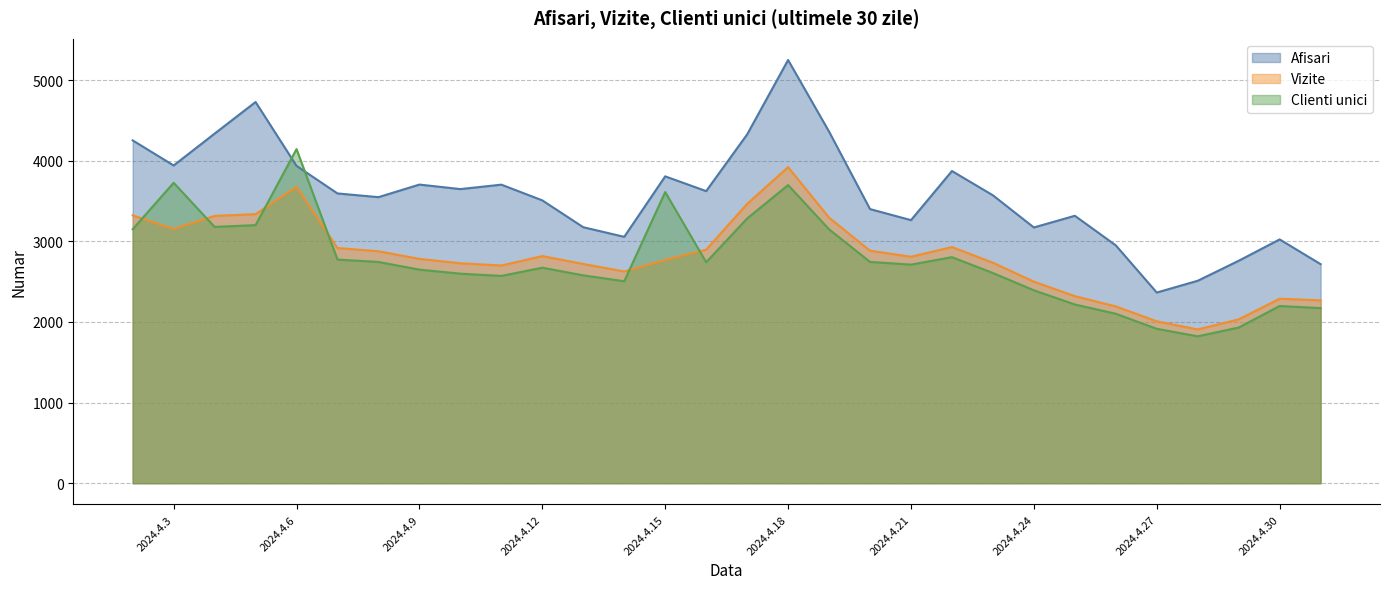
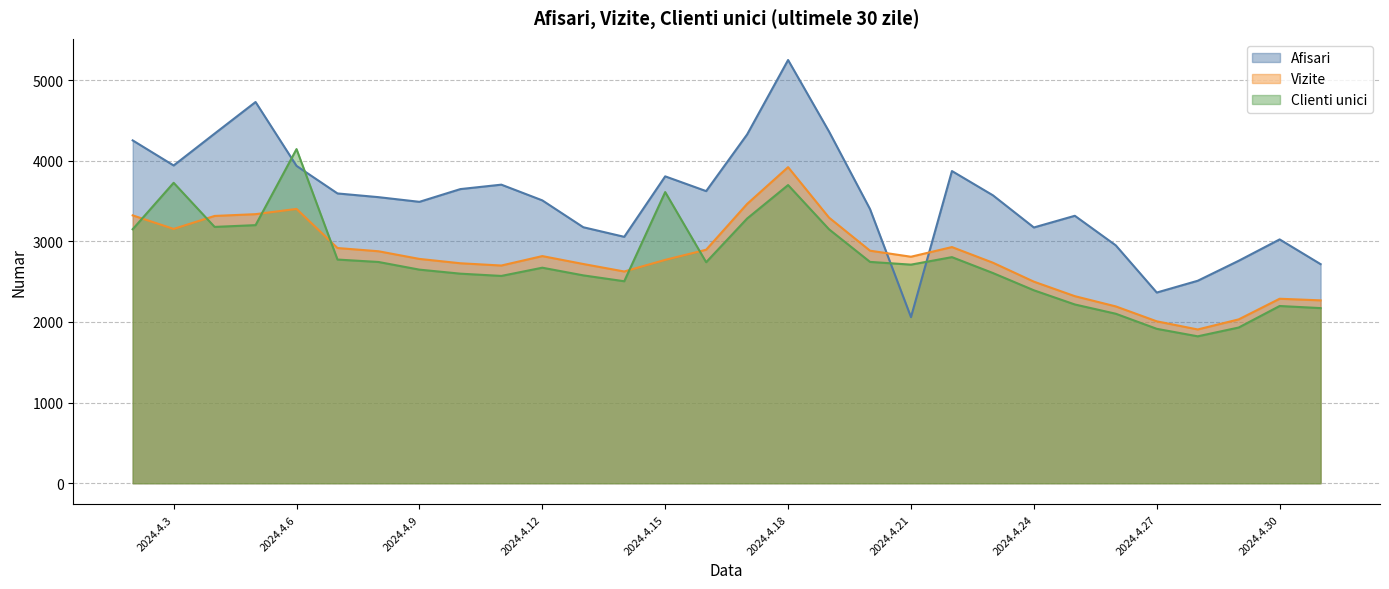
  {
    "Afisari": {
      "2024.4.3": 3900,
      "2024.4.6": 3900,
-     "2024.4.9": 3700,
+     "2024.4.9": 3500,
      "2024.4.12": 3500,
      "2024.4.15": 3800,
      "2024.4.18": 5200,
-     "2024.4.21": 3300,
+     "2024.4.21": 2100,
      "2024.4.24": 3200,
      "2024.4.27": 2400,
      "2024.4.30": 3000
    },
    "Vizite": {
      "2024.4.3": 3200,
-     "2024.4.6": 3700,
+     "2024.4.6": 3400,
      "2024.4.9": 2800,
      "2024.4.12": 2800,
      "2024.4.15": 2800,
      "2024.4.18": 3900,
      "2024.4.21": 2800,
      "2024.4.24": 2500,
      "2024.4.27": 2000,
      "2024.4.30": 2300
    },
    "Clienti unici": {
      "2024.4.3": 3700,
      "2024.4.6": 4100,
      "2024.4.9": 2600,
      "2024.4.12": 2700,
      "2024.4.15": 3600,
      "2024.4.18": 3700,
      "2024.4.21": 2700,
      "2024.4.24": 2400,
      "2024.4.27": 1900,
      "2024.4.30": 2200
    }
  }
